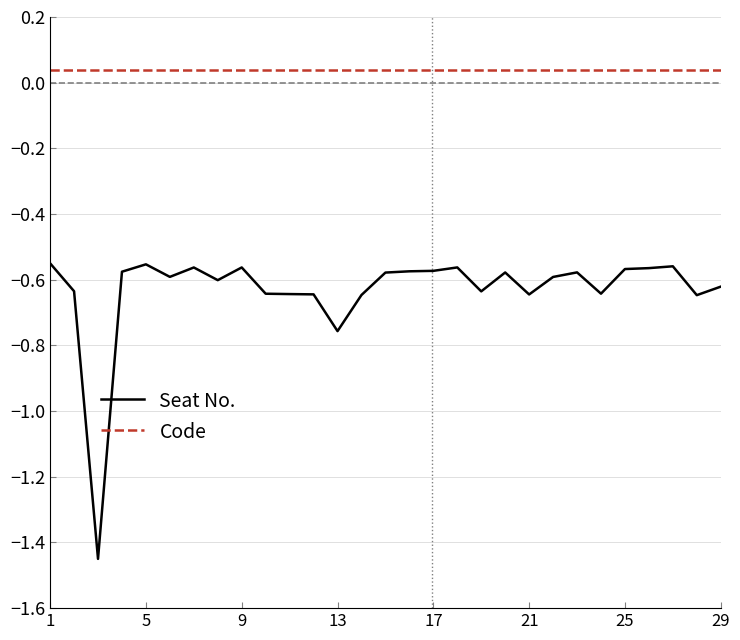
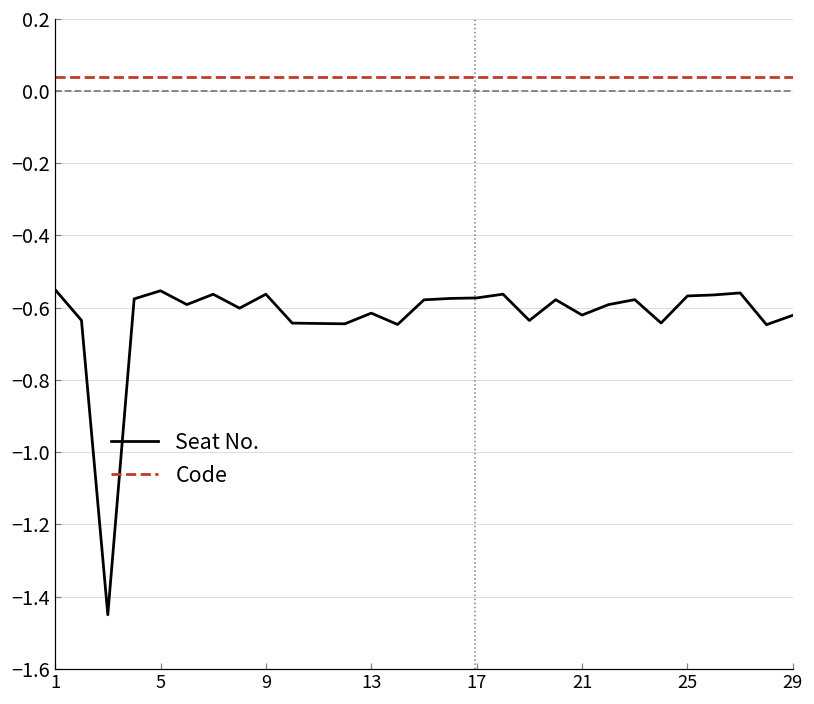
  {
    "Seat No.": {
      "1": -0.55,
      "5": -0.55,
      "9": -0.56,
-     "13": -0.76,
+     "13": -0.61,
      "17": -0.57,
-     "21": -0.64,
+     "21": -0.62,
      "25": -0.57,
      "29": -0.62
    },
    "Code": {
      "1": 0.04,
      "5": 0.04,
      "9": 0.04,
      "13": 0.04,
      "17": 0.04,
      "21": 0.04,
      "25": 0.04,
      "29": 0.04
    }
  }
